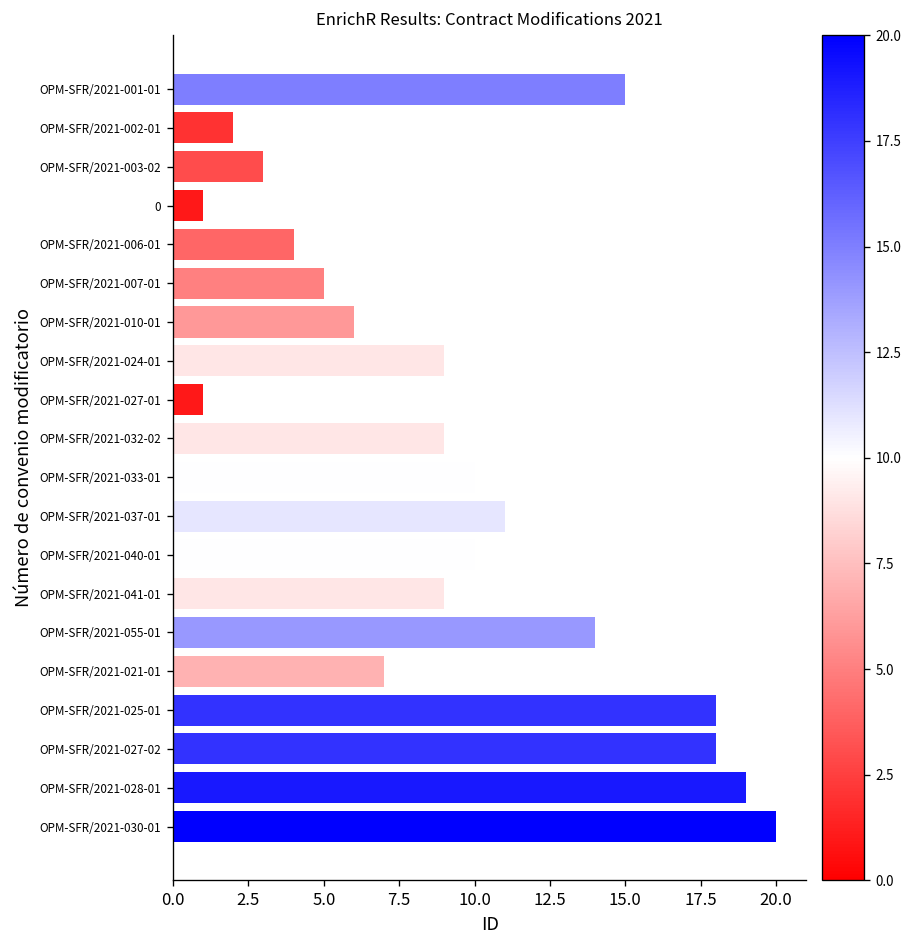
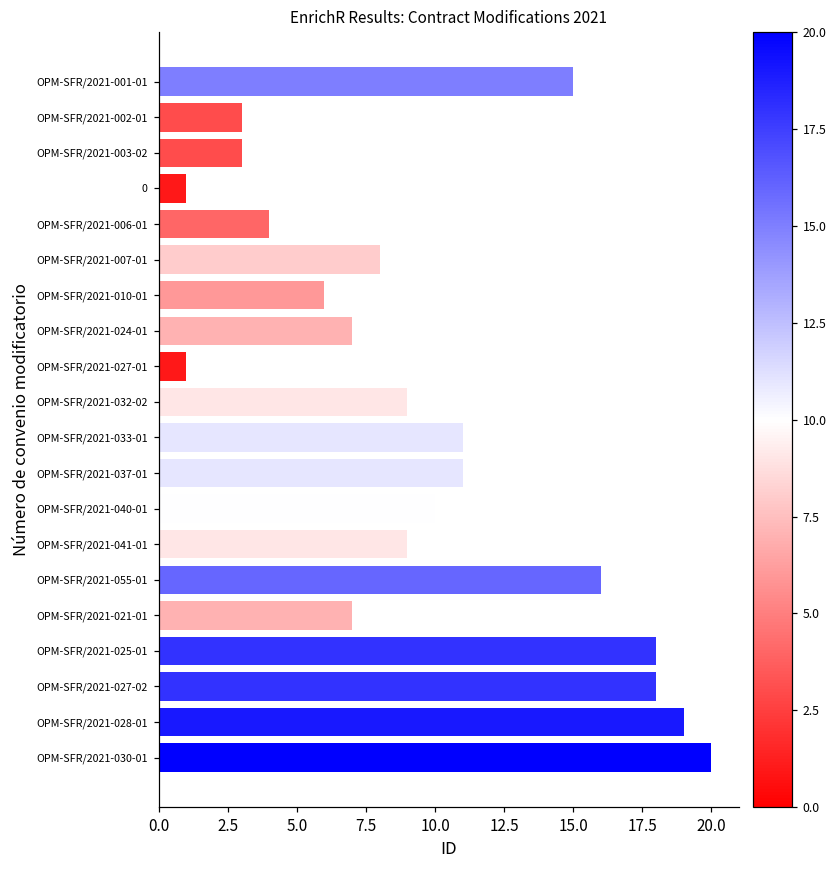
  {
    "OPM-SFR/2021-001-01": 15,
-   "OPM-SFR/2021-002-01": 2,
+   "OPM-SFR/2021-002-01": 3,
    "OPM-SFR/2021-003-02": 3,
    "0": 1,
    "OPM-SFR/2021-006-01": 4,
-   "OPM-SFR/2021-007-01": 5,
+   "OPM-SFR/2021-007-01": 8,
    "OPM-SFR/2021-010-01": 6,
-   "OPM-SFR/2021-024-01": 9,
+   "OPM-SFR/2021-024-01": 7,
    "OPM-SFR/2021-027-01": 1,
    "OPM-SFR/2021-032-02": 9,
-   "OPM-SFR/2021-033-01": 10,
+   "OPM-SFR/2021-033-01": 11,
    "OPM-SFR/2021-037-01": 11,
    "OPM-SFR/2021-040-01": 10,
    "OPM-SFR/2021-041-01": 9,
-   "OPM-SFR/2021-055-01": 14,
+   "OPM-SFR/2021-055-01": 16,
    "OPM-SFR/2021-021-01": 7,
    "OPM-SFR/2021-025-01": 18,
    "OPM-SFR/2021-027-02": 18,
    "OPM-SFR/2021-028-01": 19,
    "OPM-SFR/2021-030-01": 20
  }
